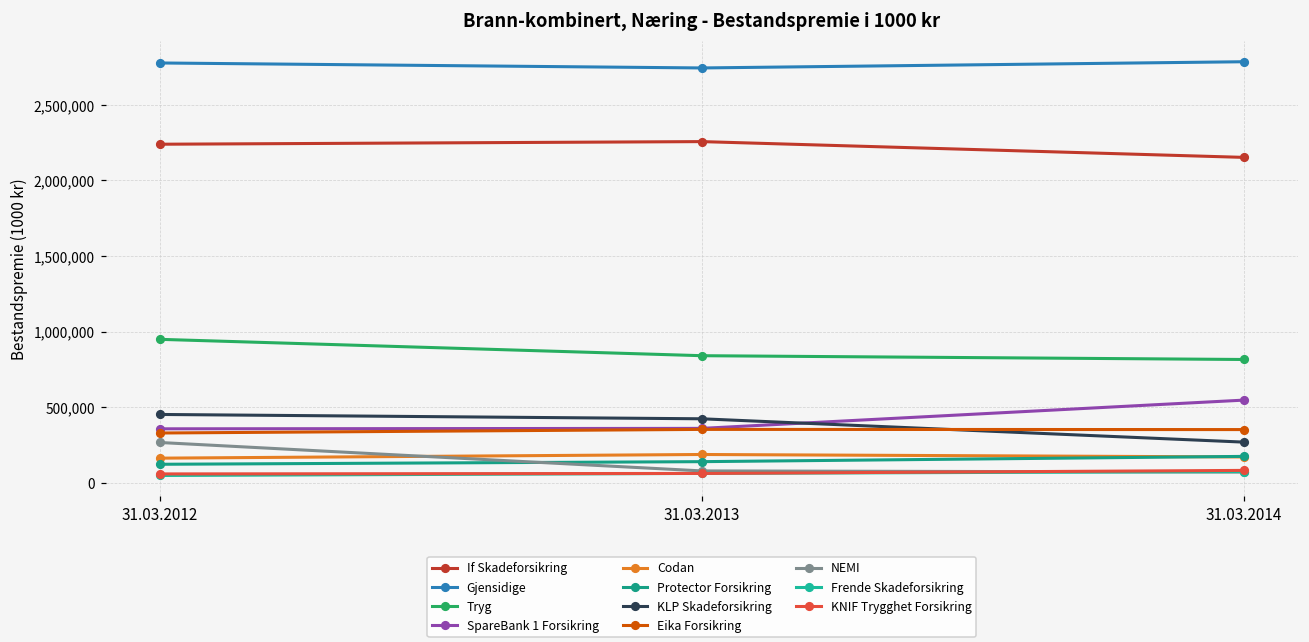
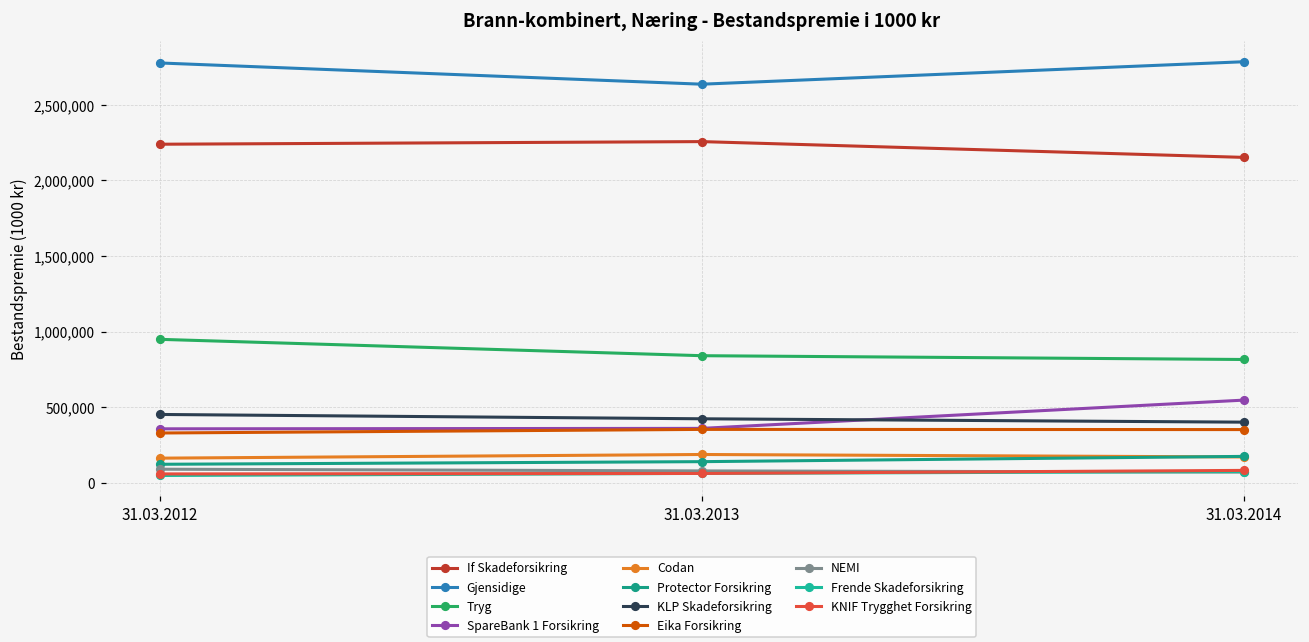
  {
    "Gjensidige": {
      "31.03.2012": "2,780,000",
-     "31.03.2013": "2,740,000",
+     "31.03.2013": "2,640,000",
      "31.03.2014": "2,790,000"
    },
    "SpareBank 1 Forsikring": {
      "31.03.2012": "360,000",
      "31.03.2014": "550,000"
    },
    "KLP Skadeforsikring": {
      "31.03.2012": "450,000",
      "31.03.2013": "420,000",
-     "31.03.2014": "270,000"
+     "31.03.2014": "400,000"
    },
    "NEMI": {
-     "31.03.2012": "270,000"
+     "31.03.2012": "90,000"
    }
  }
